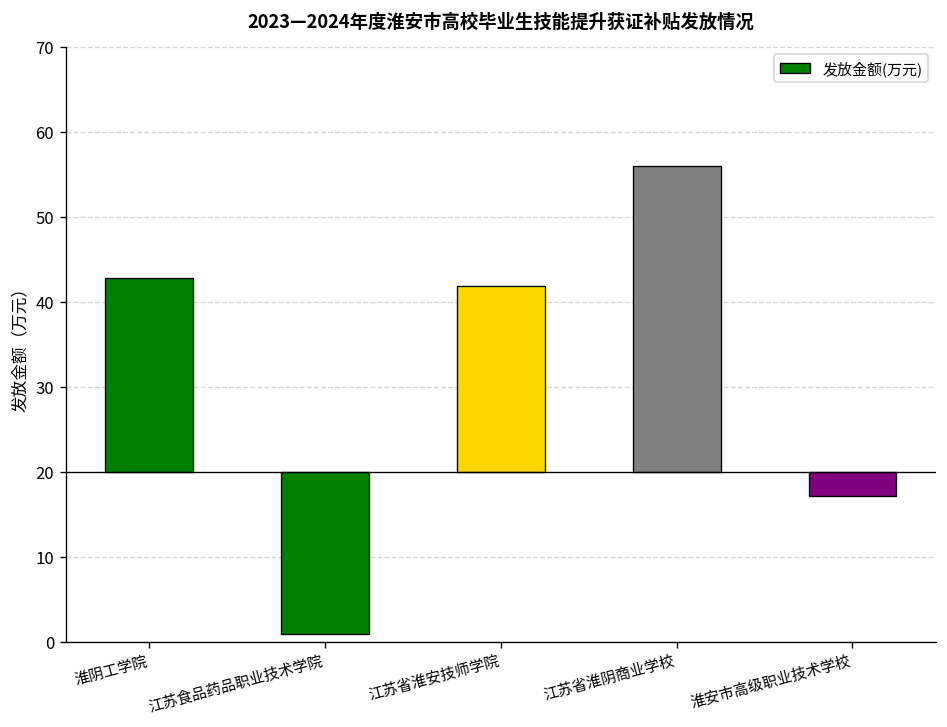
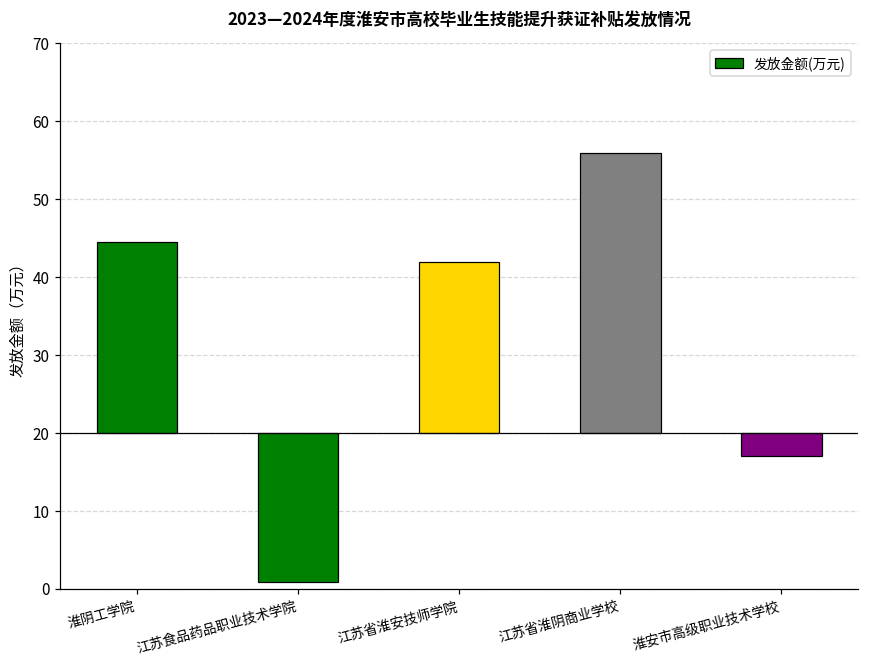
  {
-   "淮阴工学院": 43,
+   "淮阴工学院": 44,
    "江苏食品药品职业技术学院": 1,
    "江苏省淮安技师学院": 42,
    "江苏省淮阴商业学校": 56,
    "淮安市高级职业技术学校": 17
  }
